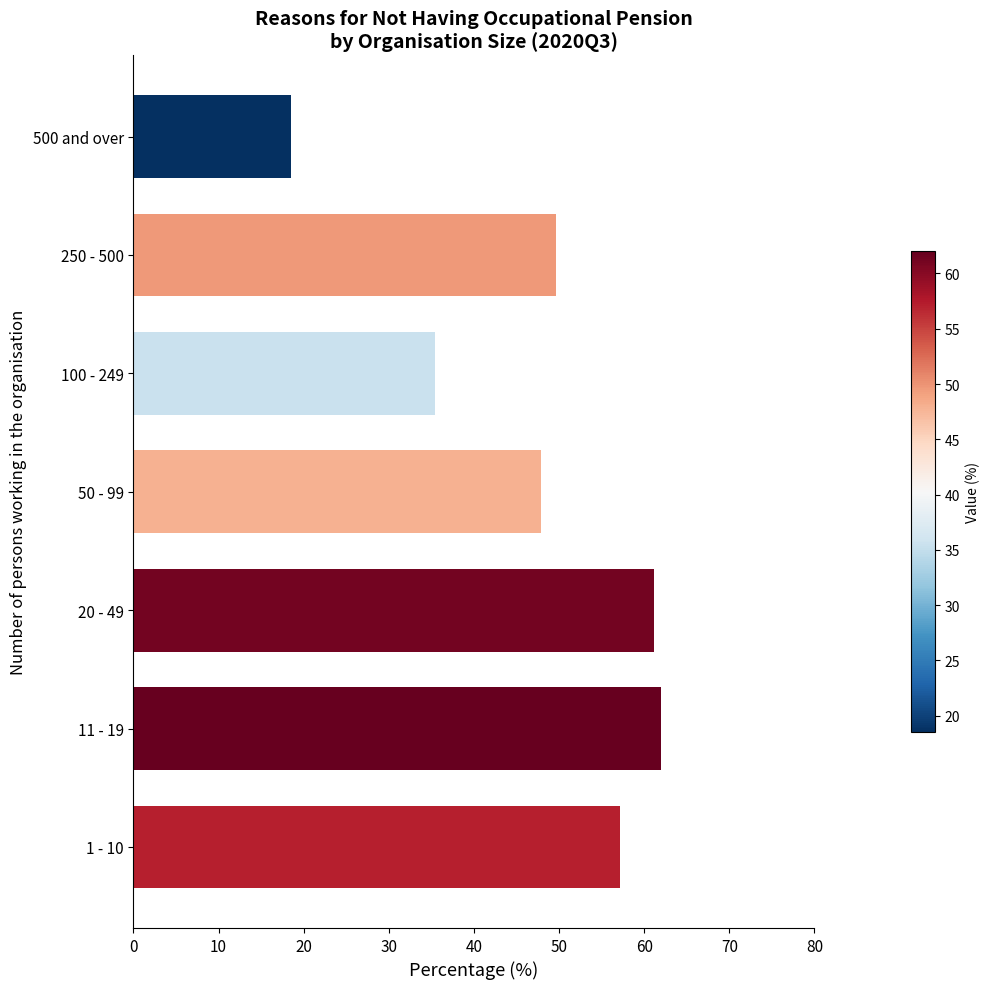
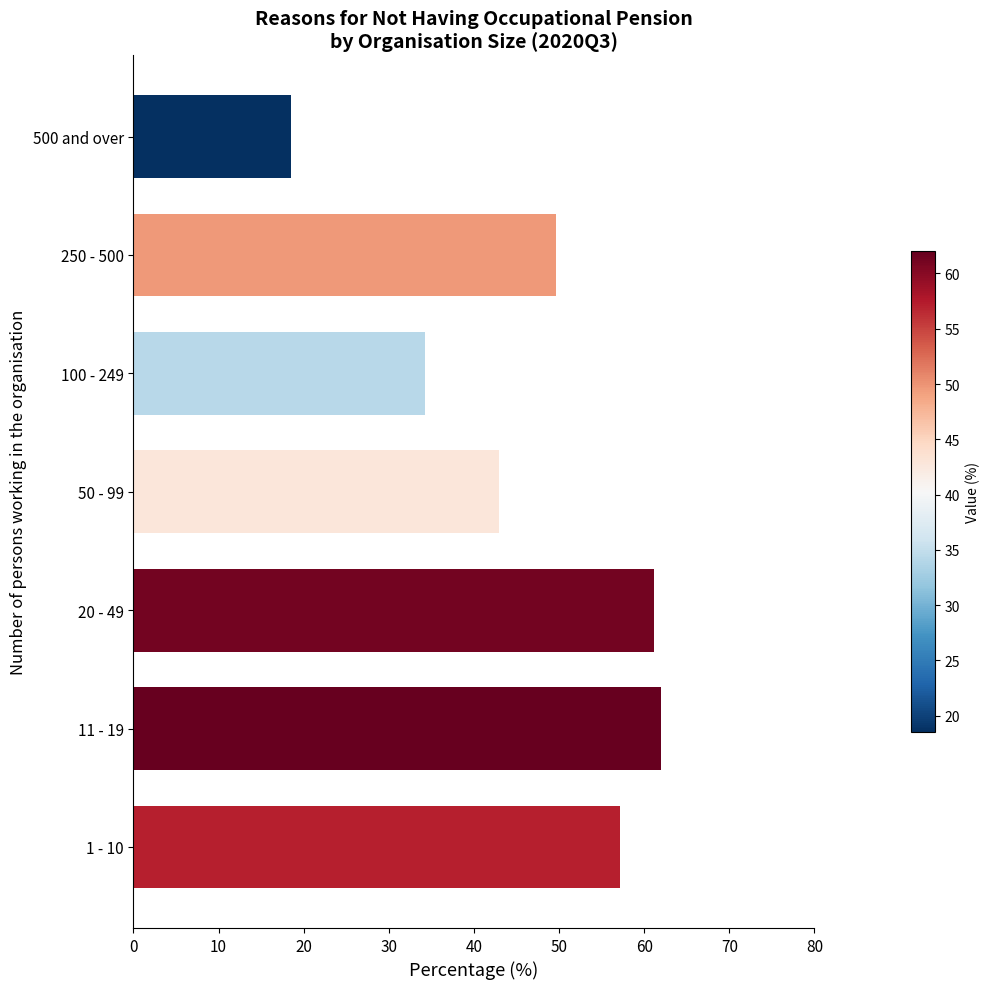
  {
    "500 and over": 19,
    "250 - 500": 50,
-   "100 - 249": 35,
-   "50 - 99": 48,
+   "100 - 249": 34,
+   "50 - 99": 43,
    "20 - 49": 61,
    "11 - 19": 62,
    "1 - 10": 57
  }
